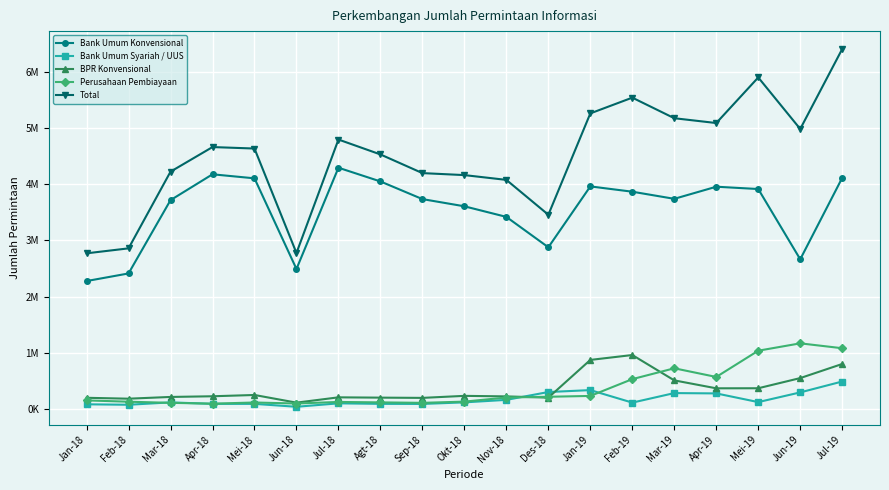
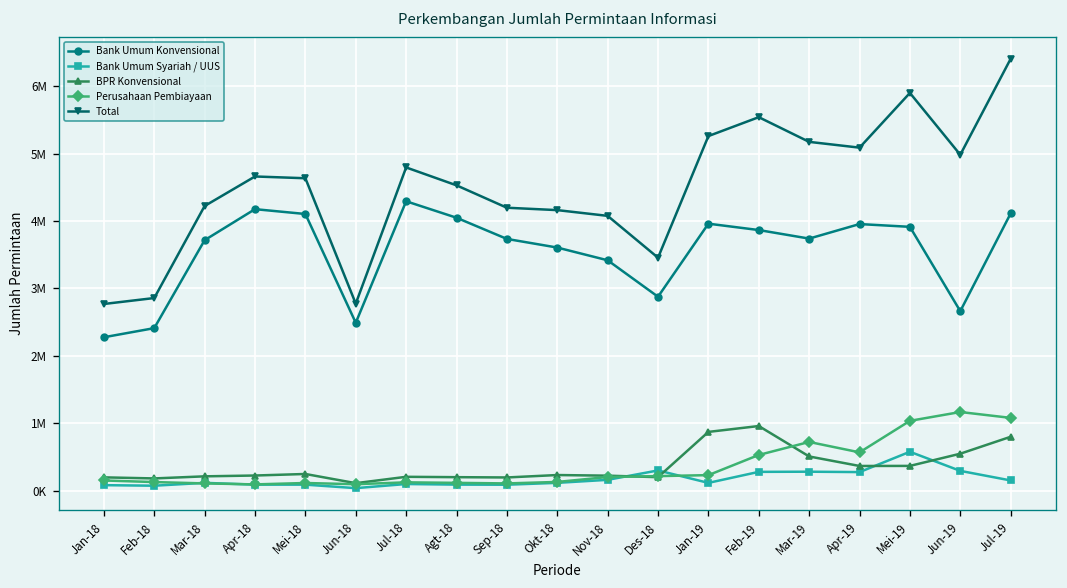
  {
    "Bank Umum Syariah / UUS": {
      "Jan-18": 100000,
      "Feb-18": 100000,
      "Jun-18": 0,
      "Des-18": 300000,
-     "Jan-19": 300000,
-     "Feb-19": 100000,
+     "Jan-19": 100000,
+     "Feb-19": 300000,
      "Mar-19": 300000,
      "Apr-19": 300000,
-     "Mei-19": 100000,
+     "Mei-19": 600000,
      "Jun-19": 300000,
-     "Jul-19": 500000
+     "Jul-19": 200000
    }
  }
